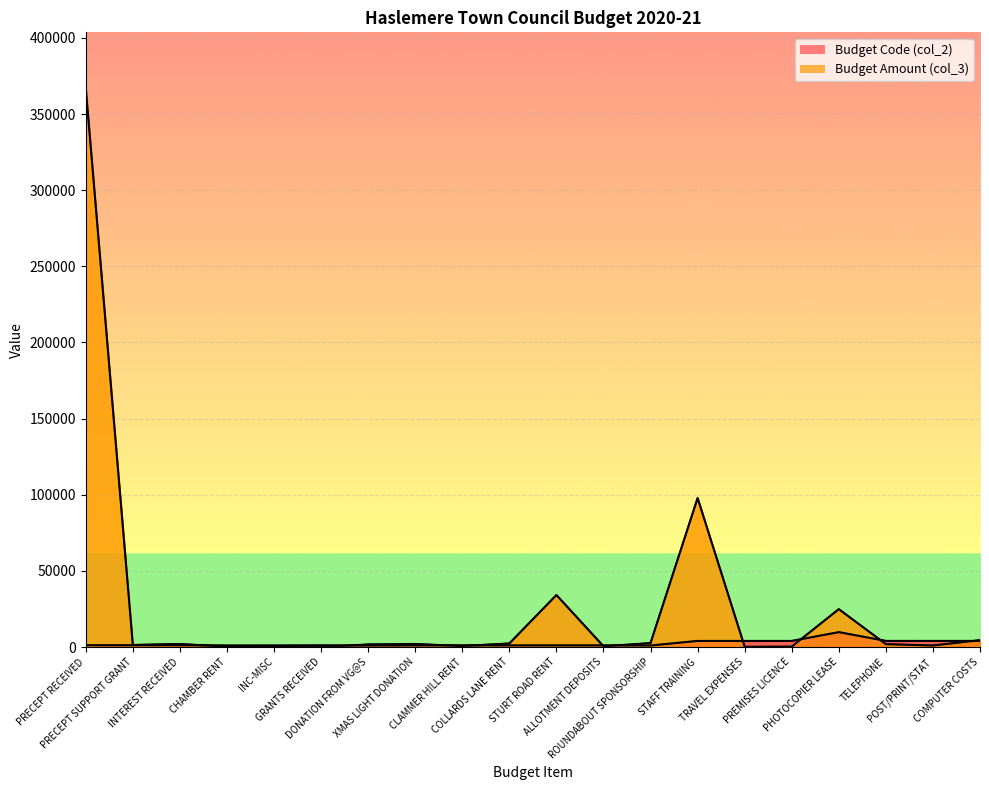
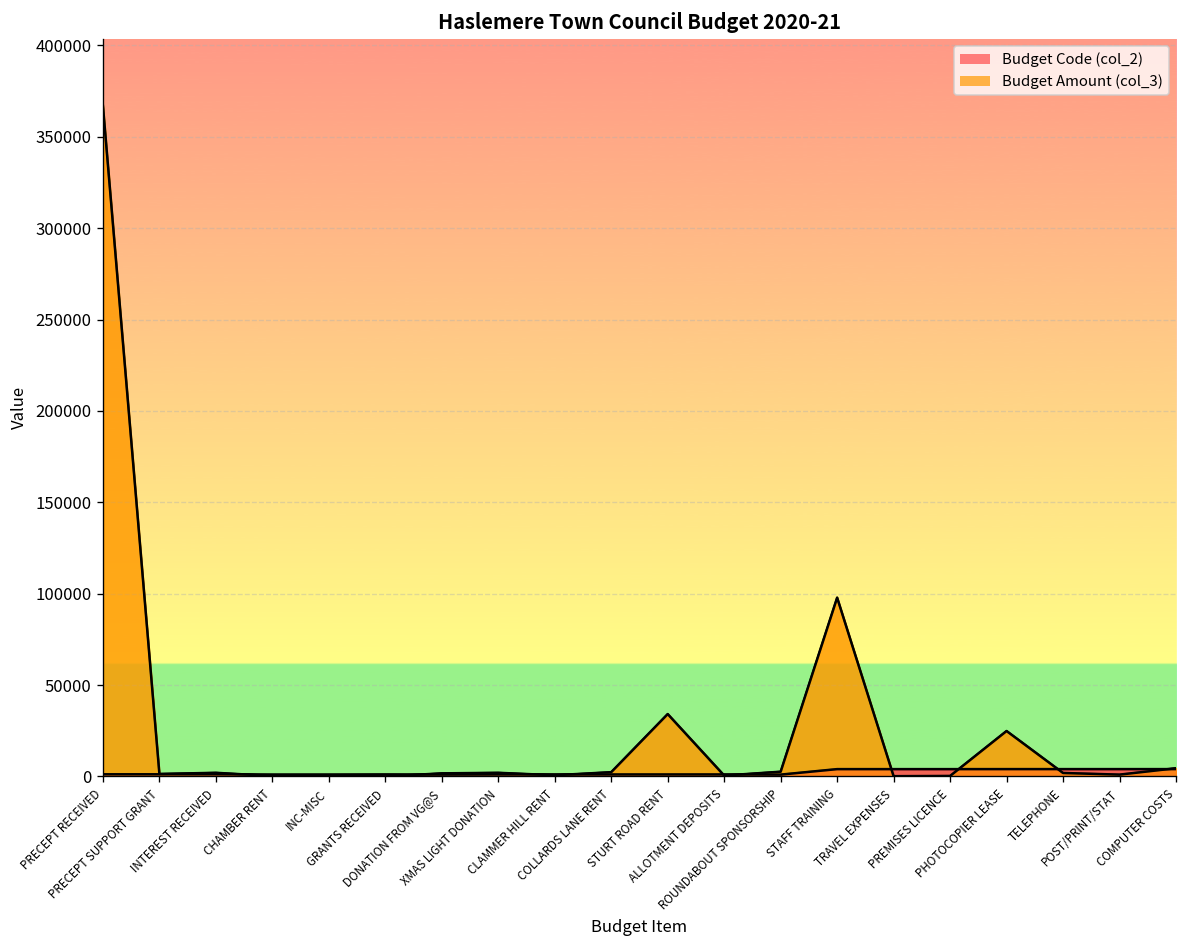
  {
    "Budget Code (col_2)": {
      "PRECEPT RECEIVED": 1000,
      "STURT ROAD RENT": 1000,
      "STAFF TRAINING": 4000,
      "TRAVEL EXPENSES": 4000,
      "PREMISES LICENCE": 4000,
-     "PHOTOCOPIER LEASE": 10000,
+     "PHOTOCOPIER LEASE": 4000,
      "TELEPHONE": 4000,
      "POST/PRINT/STAT": 4000
    },
    "Budget Amount (col_3)": {
      "PRECEPT RECEIVED": 367000,
      "STURT ROAD RENT": 34000,
      "STAFF TRAINING": 98000,
      "TRAVEL EXPENSES": 0,
      "PREMISES LICENCE": 0,
      "PHOTOCOPIER LEASE": 25000,
      "TELEPHONE": 2000,
      "POST/PRINT/STAT": 1000
    }
  }
